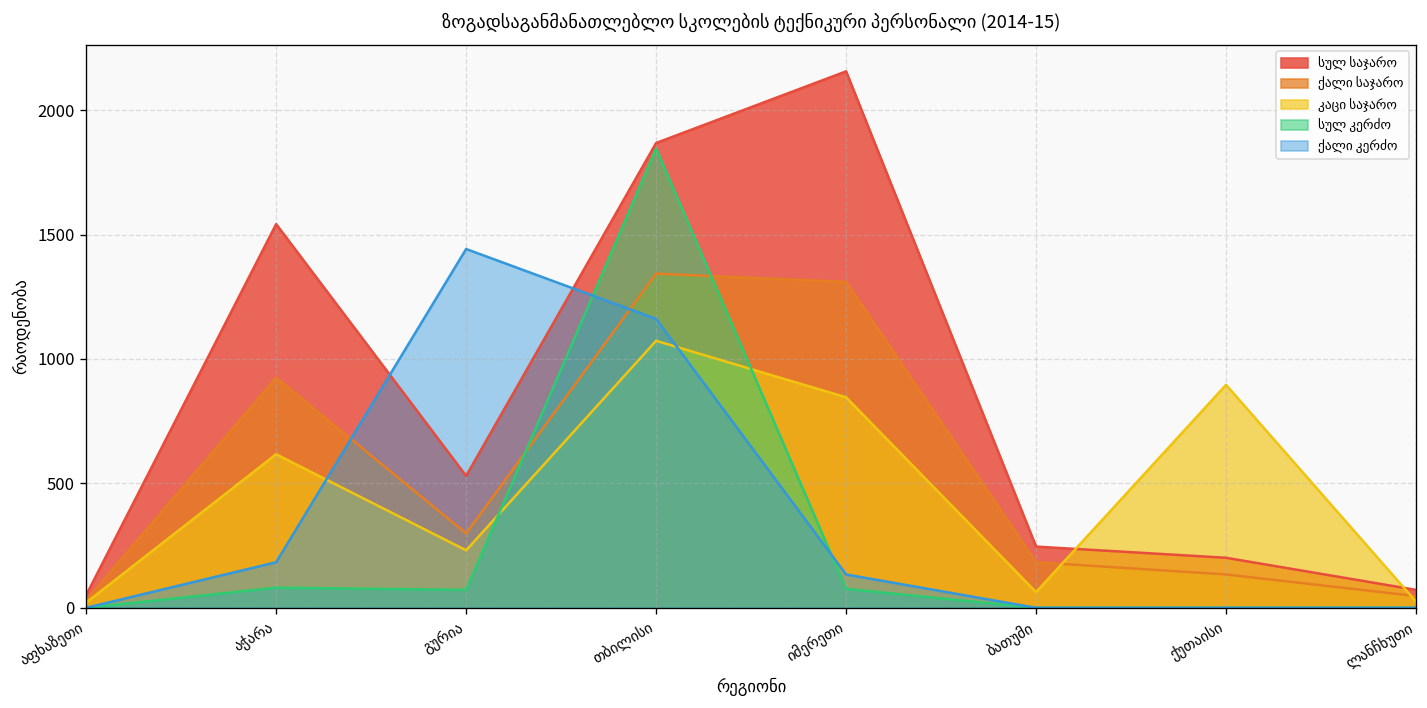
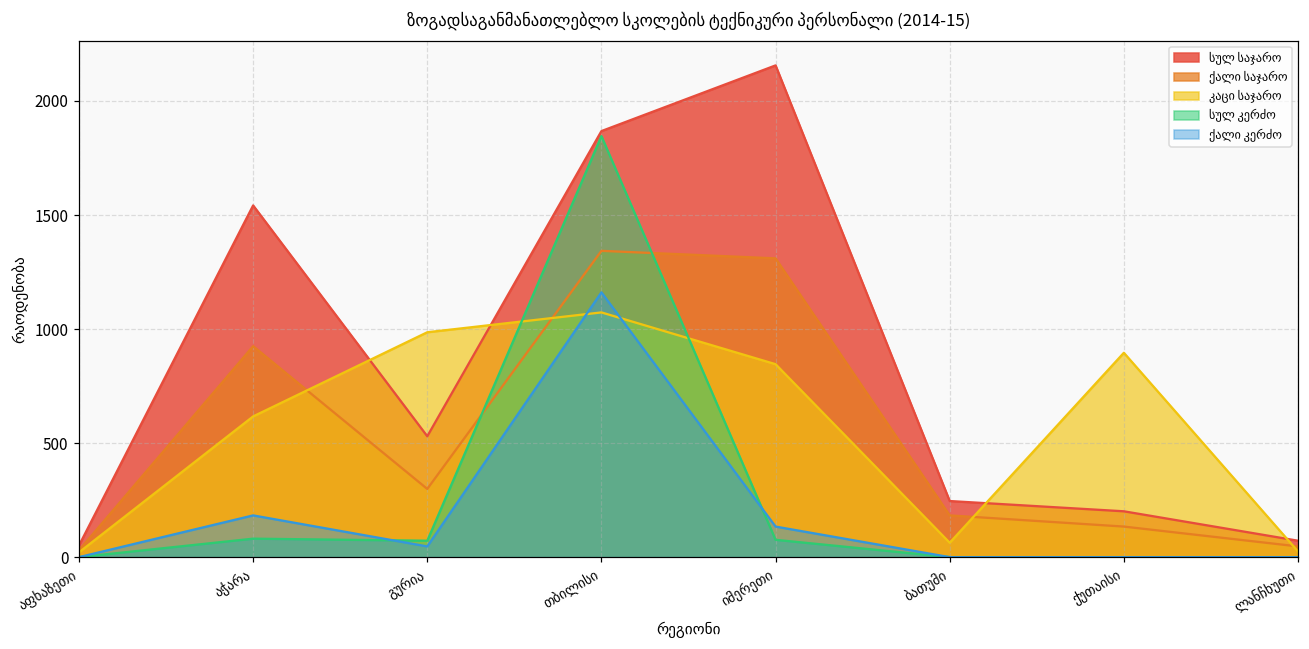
  {
    "კაცი საჯარო": {
      "აჭარა": 620,
-     "გურია": 230,
+     "გურია": 990,
      "თბილისი": 1070,
      "იმერეთი": 850,
      "ბათუმი": 60,
      "ქუთაისი": 900,
      "ლანჩხუთი": 30
    },
    "სულ კერძო": {
      "აჭარა": 80,
      "გურია": 70,
      "თბილისი": 1850,
      "იმერეთი": 80
    },
    "ქალი კერძო": {
      "აჭარა": 180,
-     "გურია": 1440,
+     "გურია": 50,
      "თბილისი": 1160,
      "იმერეთი": 130
    }
  }
